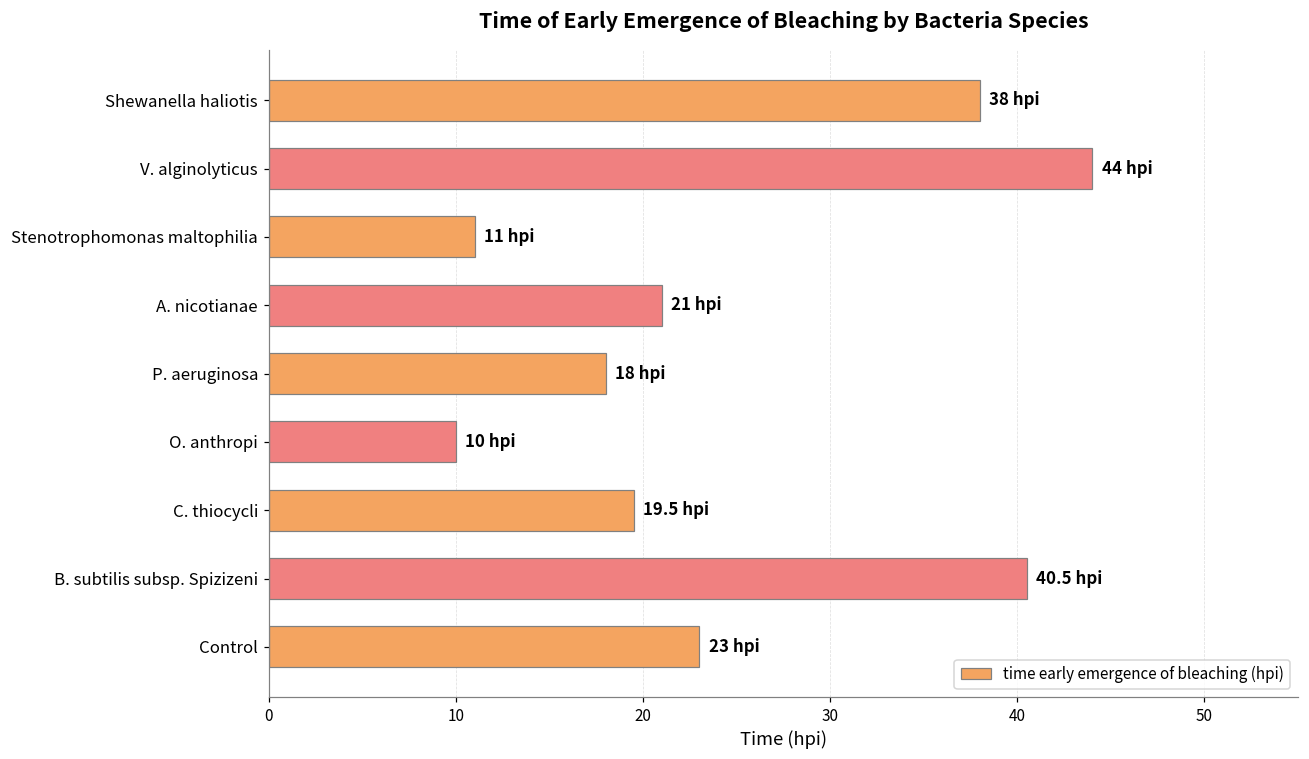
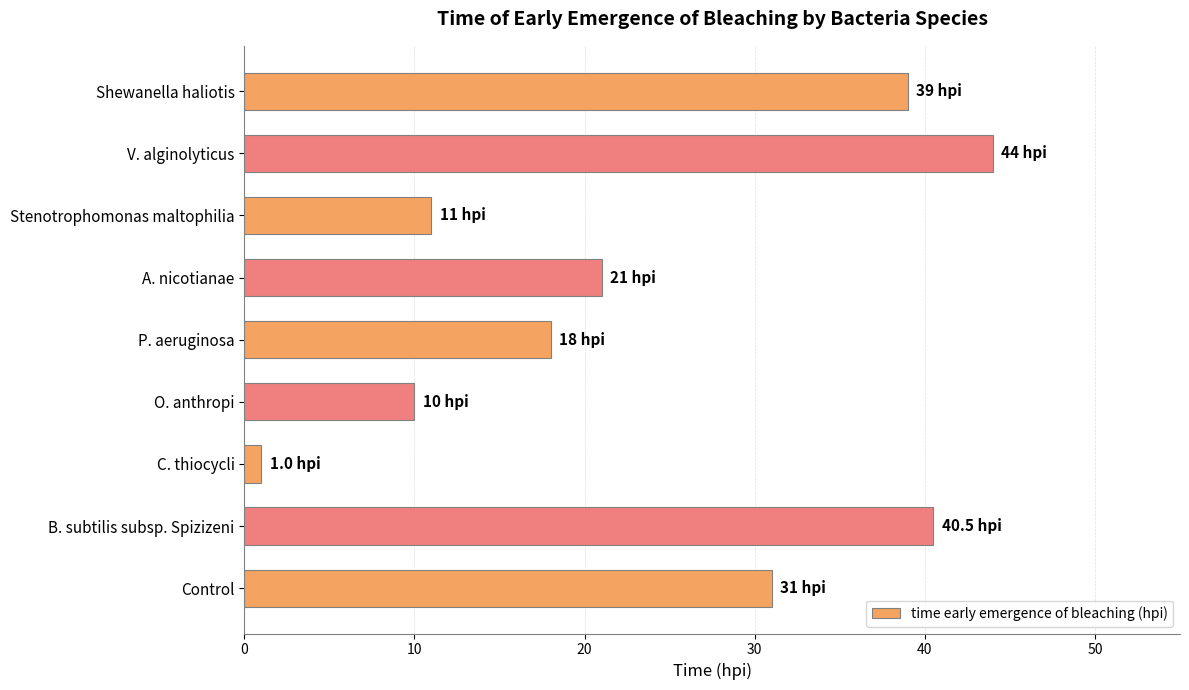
  {
-   "Shewanella haliotis": 38,
+   "Shewanella haliotis": 39,
    "V. alginolyticus": 44,
    "Stenotrophomonas maltophilia": 11,
    "A. nicotianae": 21,
    "P. aeruginosa": 18,
    "O. anthropi": 10,
-   "C. thiocycli": 19.5,
+   "C. thiocycli": 1.0,
    "B. subtilis subsp. Spizizeni": 40.5,
-   "Control": 23
+   "Control": 31
  }
